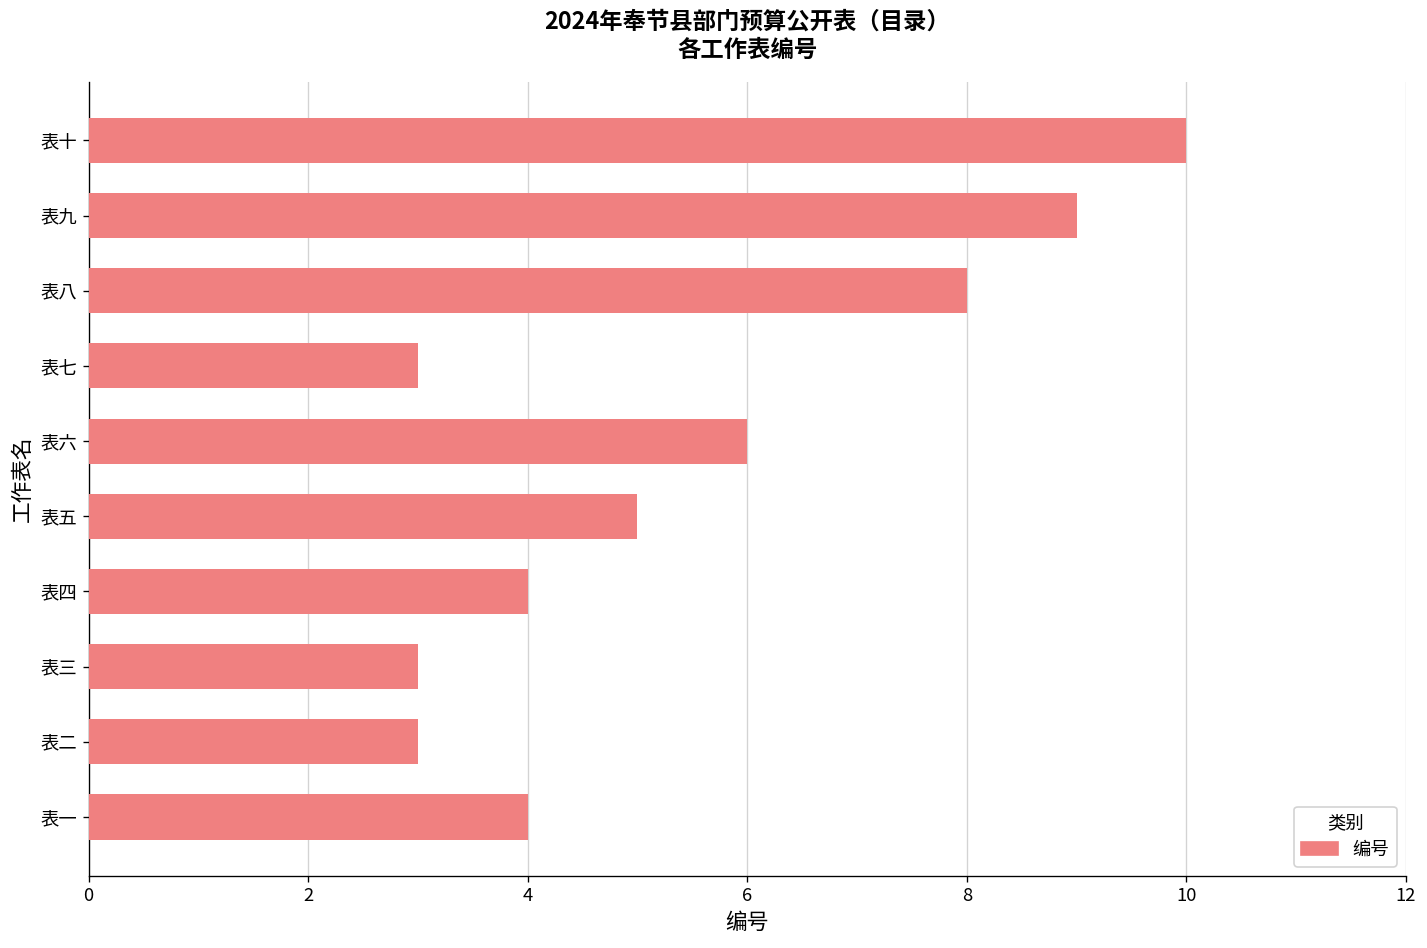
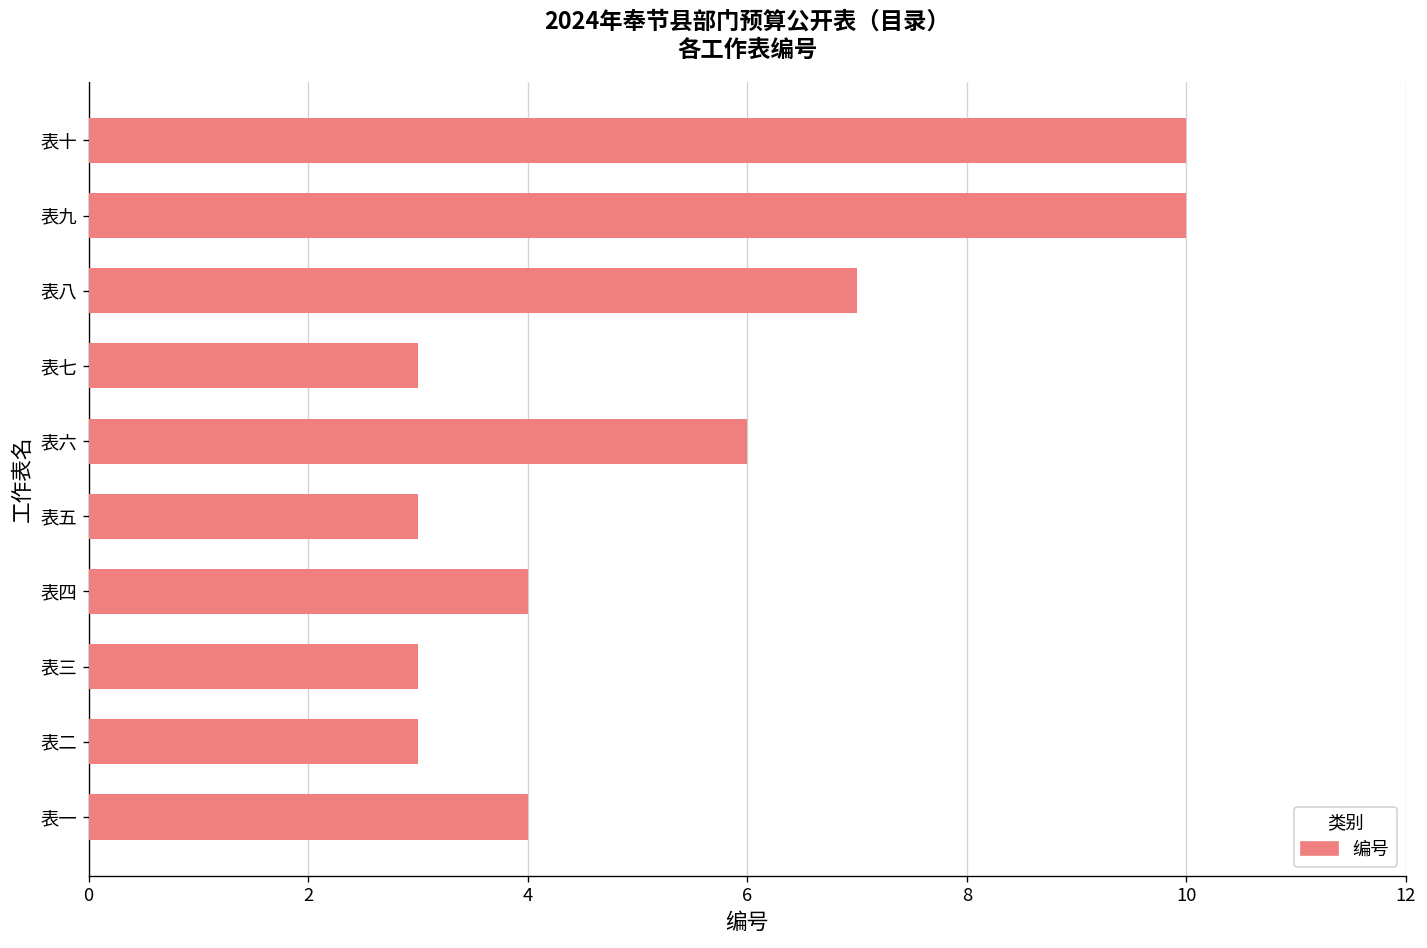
  {
    "表十": 10,
-   "表九": 9,
-   "表八": 8,
+   "表九": 10,
+   "表八": 7,
    "表七": 3,
    "表六": 6,
-   "表五": 5,
+   "表五": 3,
    "表四": 4,
    "表三": 3,
    "表二": 3,
    "表一": 4
  }
